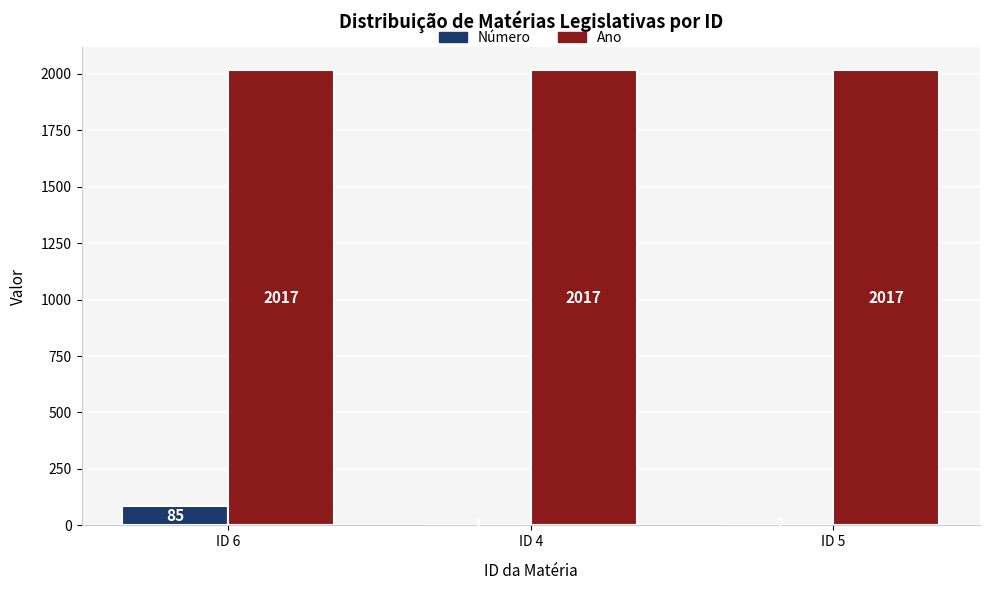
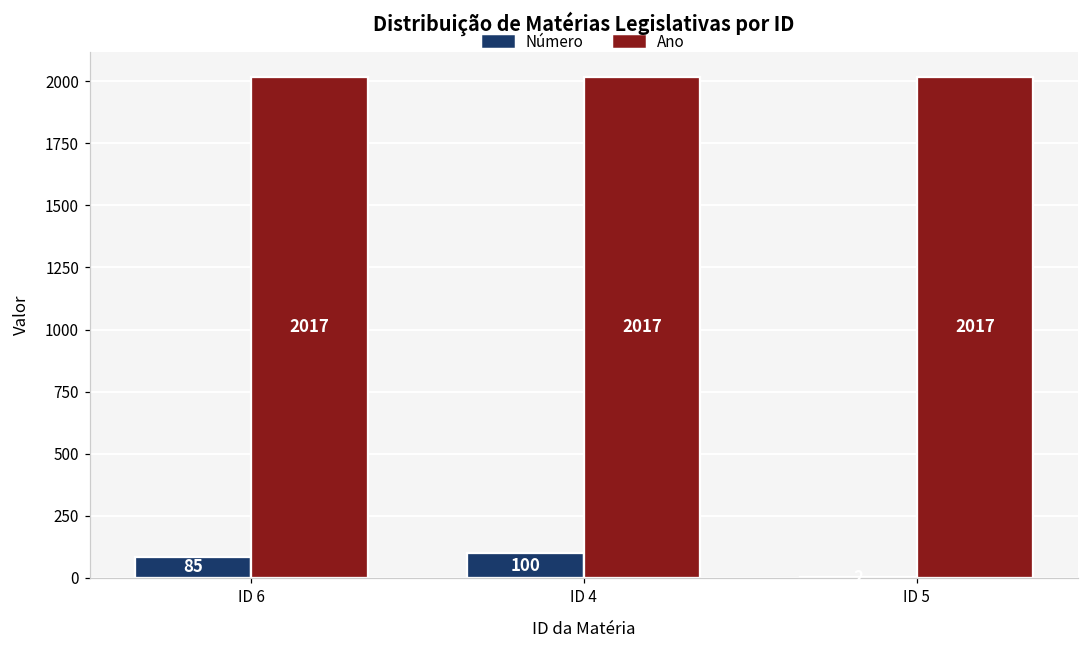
  {
    "Número": {
-     "ID 4": 0
+     "ID 4": 100
    },
    "Ano": {
      "ID 6": 2017,
      "ID 4": 2017,
      "ID 5": 2017
    }
  }
